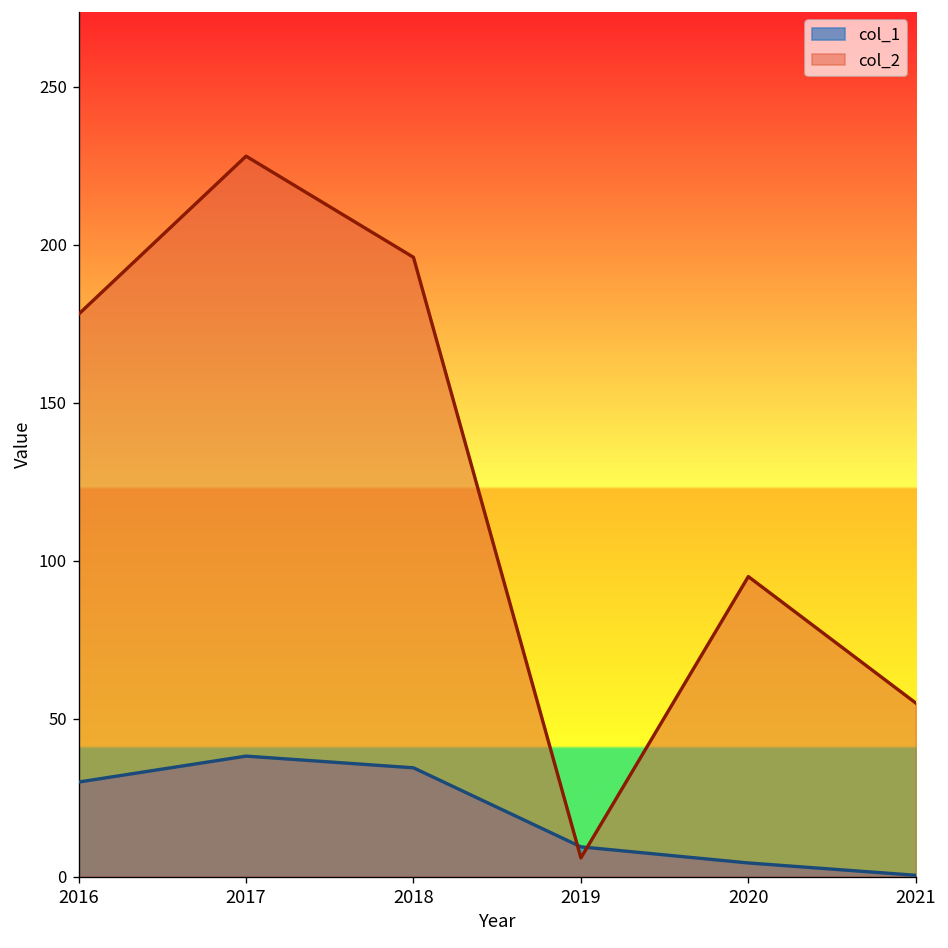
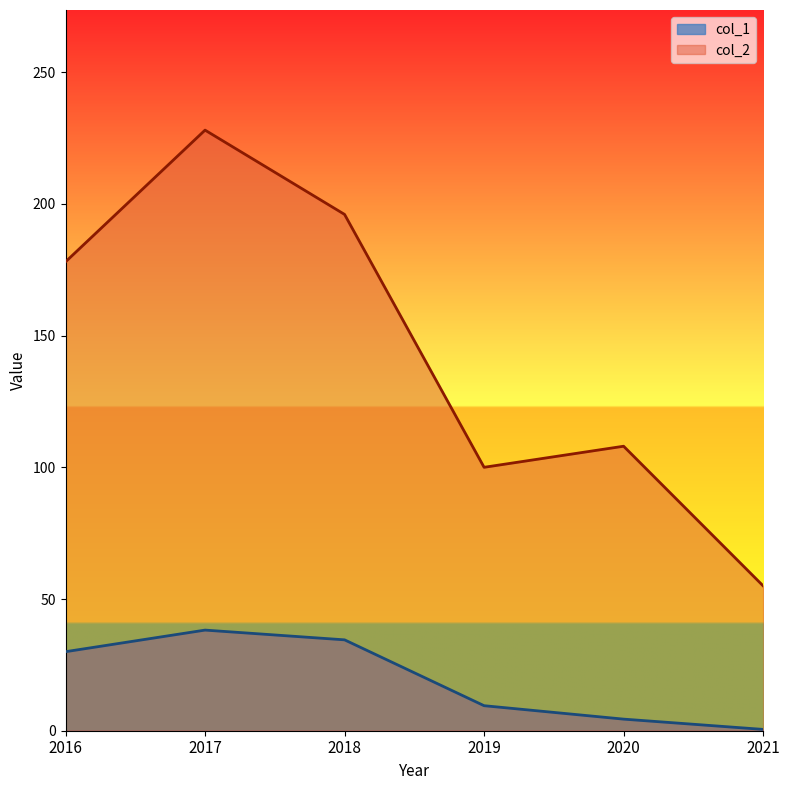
  {
    "col_1": {
      "2016": 30,
      "2017": 38,
      "2018": 35,
      "2019": 10,
      "2020": 4,
      "2021": 1
    },
    "col_2": {
      "2016": 178,
      "2017": 228,
      "2018": 196,
-     "2019": 6,
-     "2020": 95,
+     "2019": 100,
+     "2020": 108,
      "2021": 55
    }
  }
